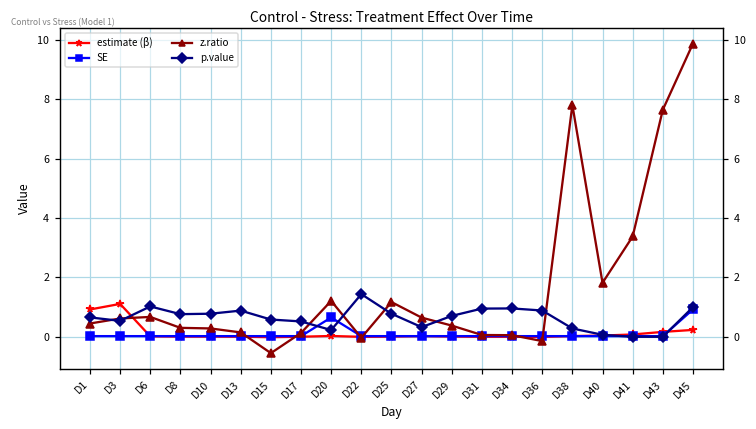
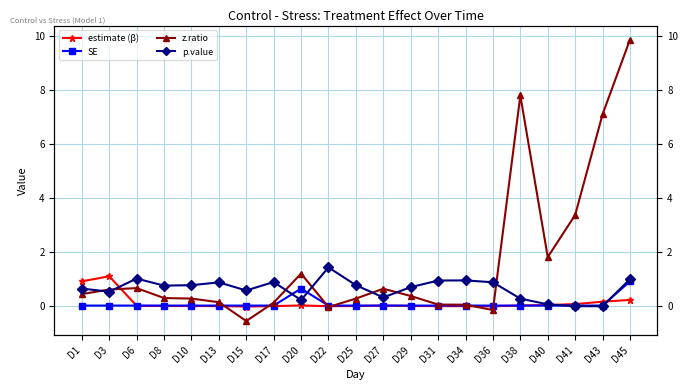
  {
    "estimate (β)": {
      "D1": 0.9,
      "D3": 1.1,
      "D20": 0.0,
      "D43": 0.2,
      "D45": 0.2
    },
    "SE": {
      "D1": 0.0,
      "D3": 0.0,
      "D20": 0.7
    },
    "z.ratio": {
      "D1": 0.4,
      "D6": 0.7,
      "D8": 0.3,
      "D10": 0.3,
      "D13": 0.1,
      "D15": -0.6,
      "D17": 0.1,
      "D20": 1.2,
-     "D25": 1.2,
+     "D25": 0.3,
      "D27": 0.6,
      "D29": 0.4,
      "D36": -0.1,
      "D38": 7.8,
      "D40": 1.8,
      "D41": 3.4,
-     "D43": 7.7,
+     "D43": 7.1,
      "D45": 9.9
    },
    "p.value": {
      "D1": 0.7,
      "D6": 1.0,
      "D8": 0.8,
      "D10": 0.8,
      "D13": 0.9,
      "D15": 0.6,
-     "D17": 0.5,
+     "D17": 0.9,
      "D20": 0.2,
      "D22": 1.4,
      "D25": 0.8,
      "D27": 0.3,
      "D29": 0.7,
      "D31": 1.0,
      "D34": 1.0,
      "D36": 0.9,
      "D38": 0.3
    }
  }
